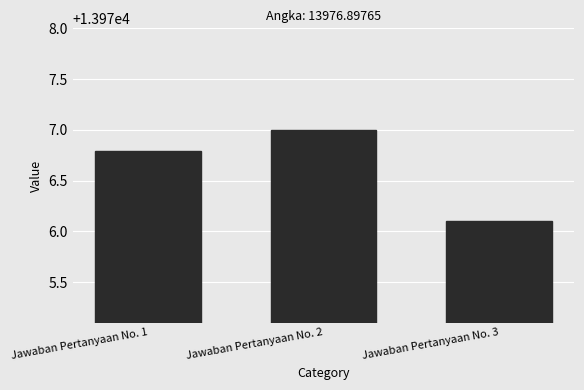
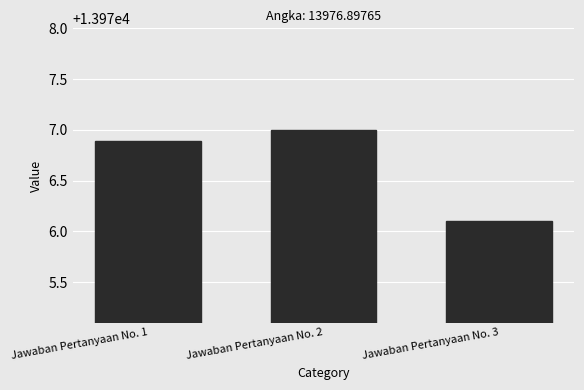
  {
-   "Jawaban Pertanyaan No. 1": 13976.79,
+   "Jawaban Pertanyaan No. 1": 13976.89,
    "Jawaban Pertanyaan No. 2": 13977.00,
    "Jawaban Pertanyaan No. 3": 13976.10
  }
